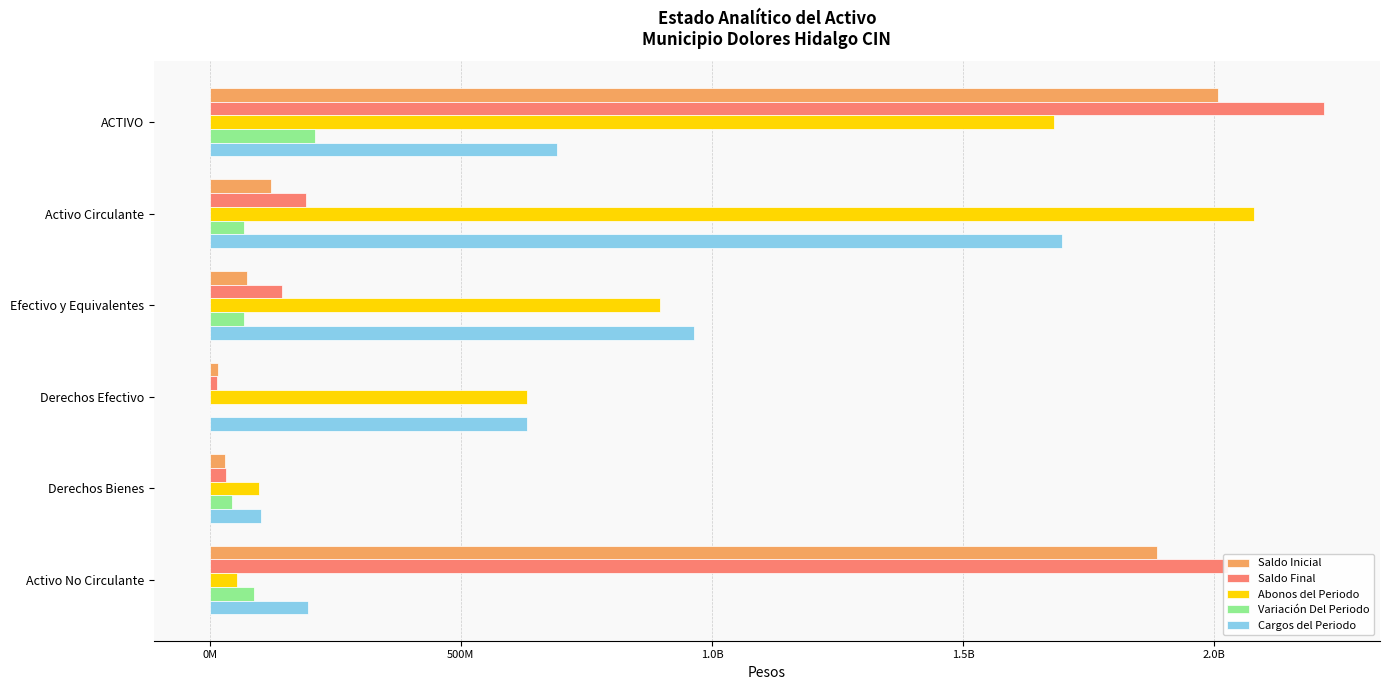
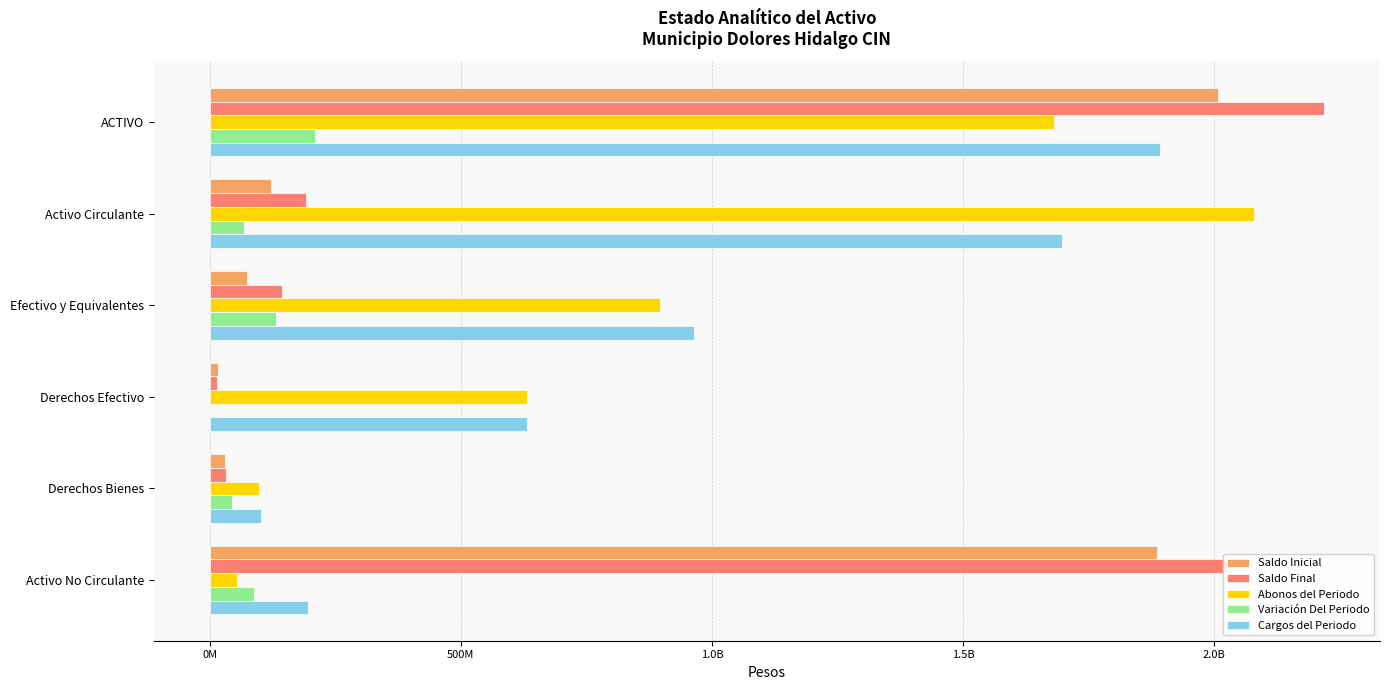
  {
    "Abonos del Periodo": {
      "ACTIVO": 1680000000,
      "Activo Circulante": 2080000000,
      "Efectivo y Equivalentes": 900000000,
      "Derechos Efectivo": 630000000,
      "Derechos Bienes": 100000000,
      "Activo No Circulante": 50000000
    },
    "Variación Del Periodo": {
      "ACTIVO": 210000000,
      "Activo Circulante": 70000000,
-     "Efectivo y Equivalentes": 70000000,
+     "Efectivo y Equivalentes": 130000000,
      "Derechos Bienes": 50000000,
      "Activo No Circulante": 90000000
    },
    "Cargos del Periodo": {
-     "ACTIVO": 690000000,
+     "ACTIVO": 1890000000,
      "Activo Circulante": 1700000000,
      "Efectivo y Equivalentes": 960000000,
      "Derechos Efectivo": 630000000,
      "Derechos Bienes": 100000000,
      "Activo No Circulante": 200000000
    }
  }
